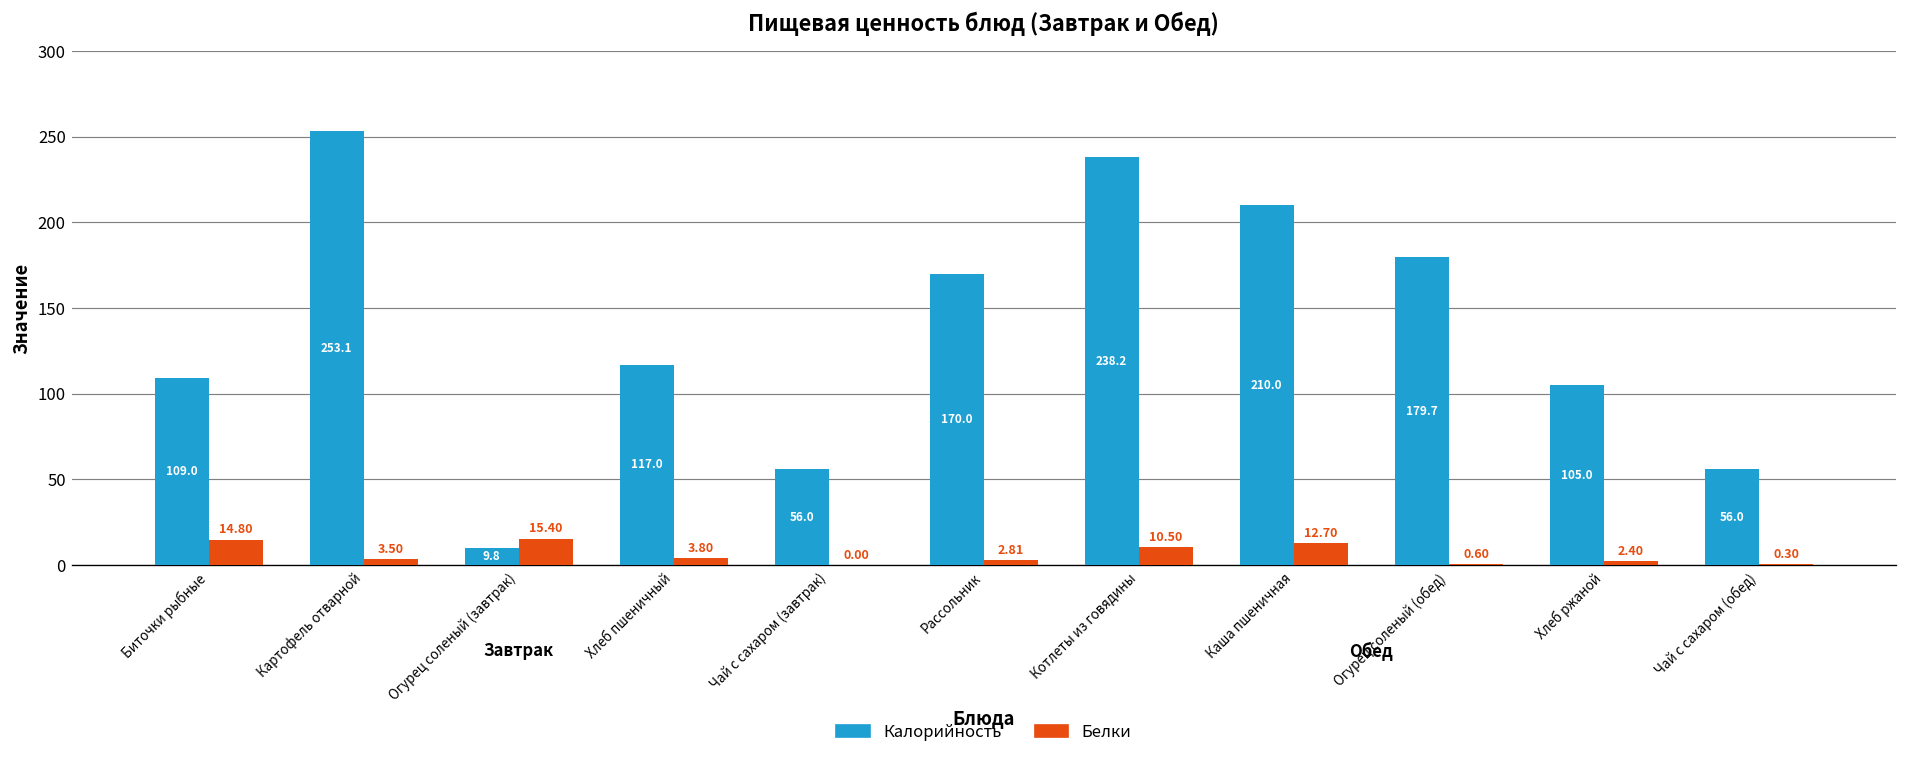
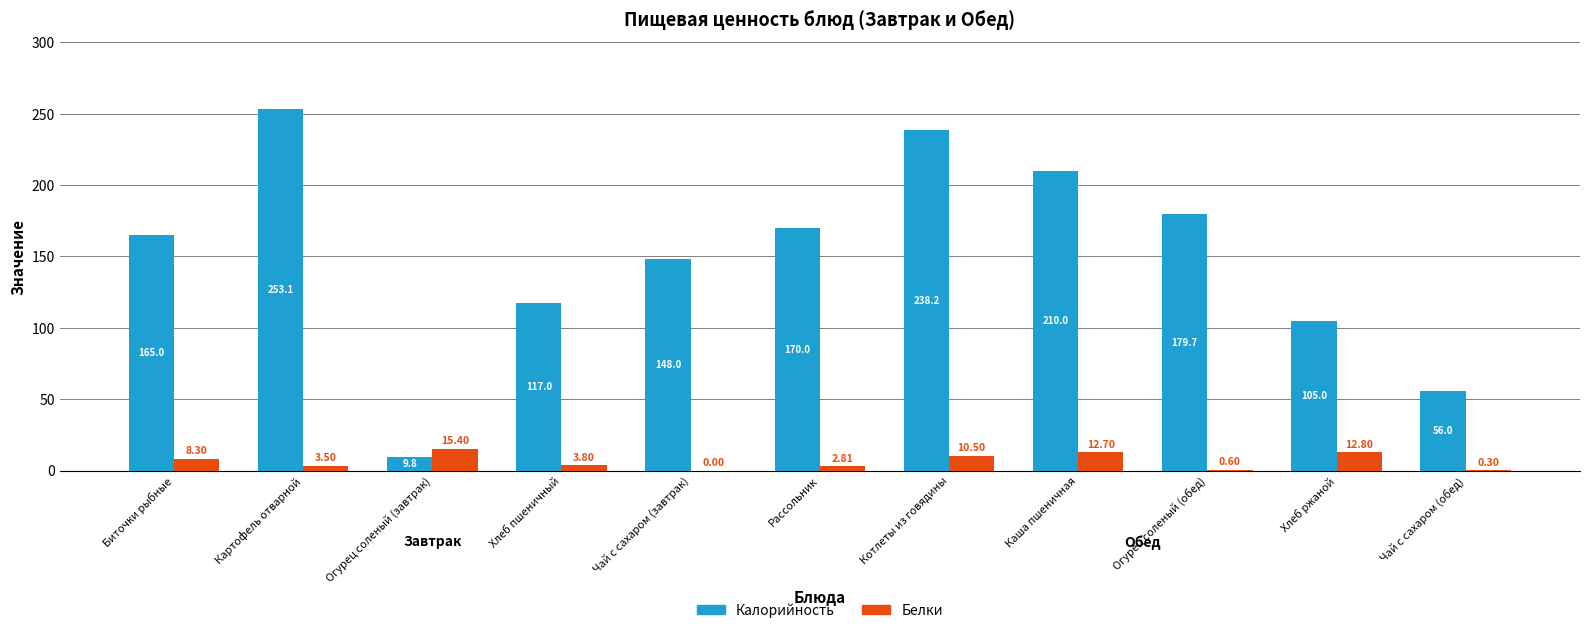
  {
    "Калорийность": {
-     "Биточки рыбные": 109.0,
+     "Биточки рыбные": 165.0,
      "Картофель отварной": 253.1,
      "Огурец соленый (завтрак)": 9.8,
      "Хлеб пшеничный": 117.0,
-     "Чай с сахаром (завтрак)": 56.0,
+     "Чай с сахаром (завтрак)": 148.0,
      "Рассольник": 170.0,
      "Котлеты из говядины": 238.2,
      "Каша пшеничная": 210.0,
      "Огурец соленый (обед)": 179.7,
      "Хлеб ржаной": 105.0,
      "Чай с сахаром (обед)": 56.0
    },
    "Белки": {
-     "Биточки рыбные": 14.80,
+     "Биточки рыбные": 8.30,
      "Картофель отварной": 3.50,
      "Огурец соленый (завтрак)": 15.40,
      "Хлеб пшеничный": 3.80,
      "Чай с сахаром (завтрак)": 0.00,
      "Рассольник": 2.81,
      "Котлеты из говядины": 10.50,
      "Каша пшеничная": 12.70,
      "Огурец соленый (обед)": 0.60,
-     "Хлеб ржаной": 2.40,
+     "Хлеб ржаной": 12.80,
      "Чай с сахаром (обед)": 0.30
    }
  }
